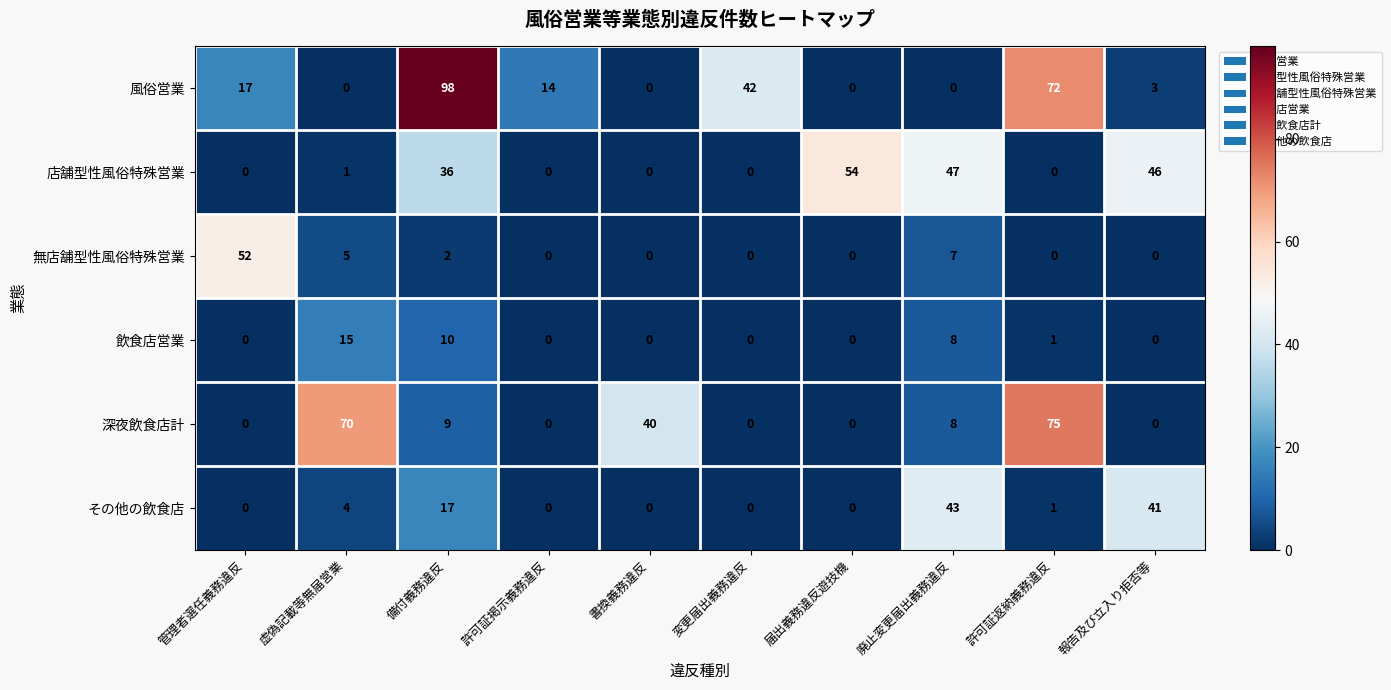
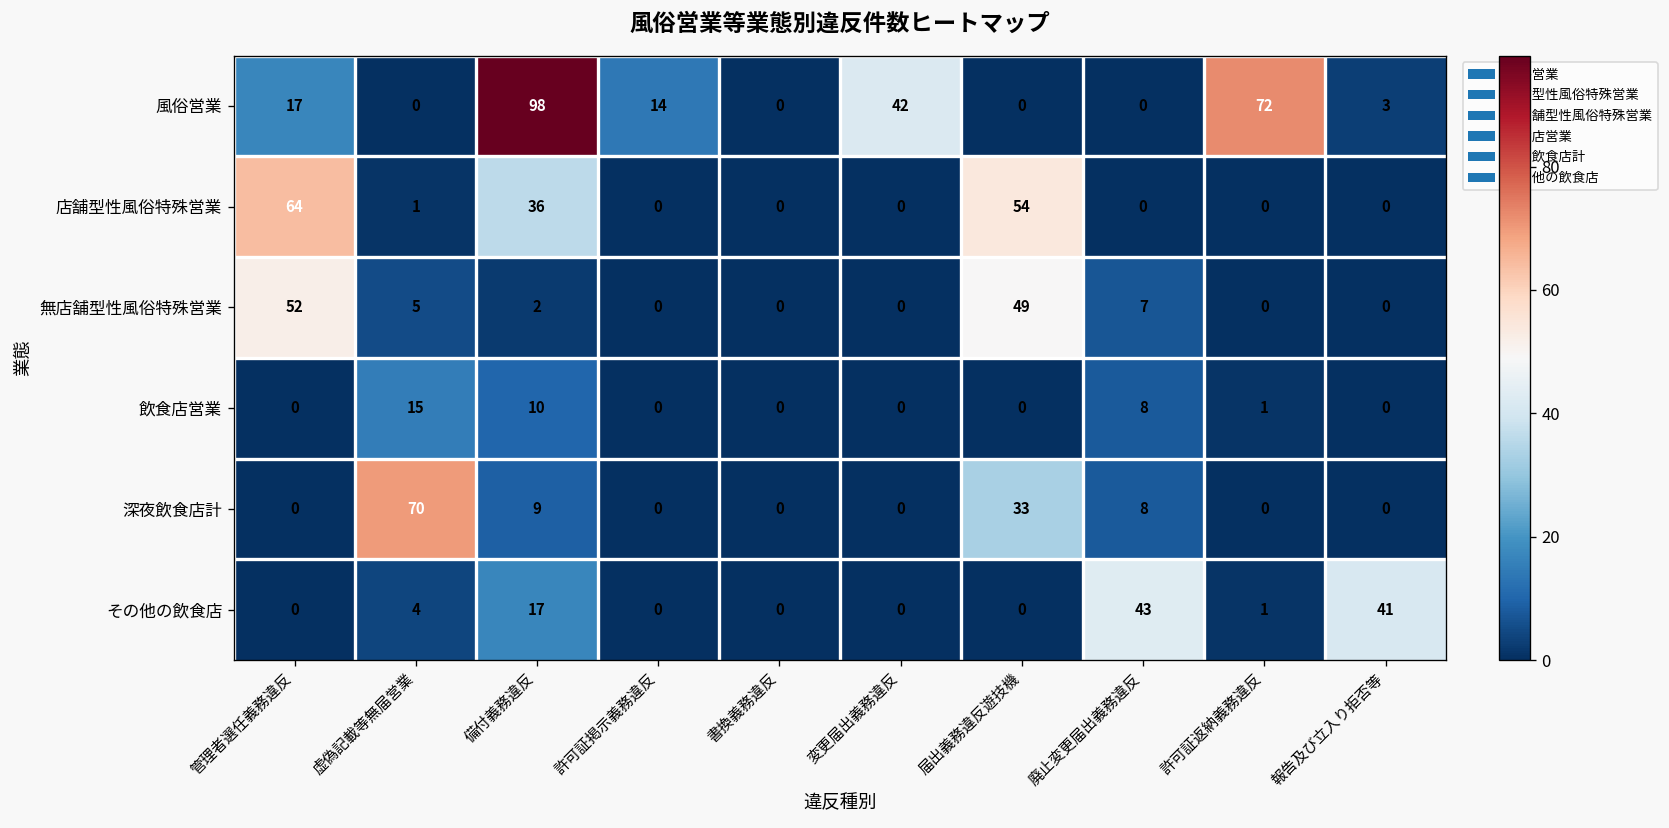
  {
    "風俗営業": {
      "管理者選任義務違反": 17,
      "虚偽記載等無届営業": 0,
      "備付義務違反": 98,
      "許可証掲示義務違反": 14,
      "書換義務違反": 0,
      "変更届出義務違反": 42,
      "届出義務違反遊技機": 0,
      "廃止変更届出義務違反": 0,
      "許可証返納義務違反": 72,
      "報告及び立入り拒否等": 3
    },
    "店舗型性風俗特殊営業": {
-     "管理者選任義務違反": 0,
+     "管理者選任義務違反": 64,
      "虚偽記載等無届営業": 1,
      "備付義務違反": 36,
      "許可証掲示義務違反": 0,
      "書換義務違反": 0,
      "変更届出義務違反": 0,
      "届出義務違反遊技機": 54,
-     "廃止変更届出義務違反": 47,
+     "廃止変更届出義務違反": 0,
      "許可証返納義務違反": 0,
-     "報告及び立入り拒否等": 46
+     "報告及び立入り拒否等": 0
    },
    "無店舗型性風俗特殊営業": {
      "管理者選任義務違反": 52,
      "虚偽記載等無届営業": 5,
      "備付義務違反": 2,
      "許可証掲示義務違反": 0,
      "書換義務違反": 0,
      "変更届出義務違反": 0,
-     "届出義務違反遊技機": 0,
+     "届出義務違反遊技機": 49,
      "廃止変更届出義務違反": 7,
      "許可証返納義務違反": 0,
      "報告及び立入り拒否等": 0
    },
    "飲食店営業": {
      "管理者選任義務違反": 0,
      "虚偽記載等無届営業": 15,
      "備付義務違反": 10,
      "許可証掲示義務違反": 0,
      "書換義務違反": 0,
      "変更届出義務違反": 0,
      "届出義務違反遊技機": 0,
      "廃止変更届出義務違反": 8,
      "許可証返納義務違反": 1,
      "報告及び立入り拒否等": 0
    },
    "深夜飲食店計": {
      "管理者選任義務違反": 0,
      "虚偽記載等無届営業": 70,
      "備付義務違反": 9,
      "許可証掲示義務違反": 0,
-     "書換義務違反": 40,
+     "書換義務違反": 0,
      "変更届出義務違反": 0,
-     "届出義務違反遊技機": 0,
+     "届出義務違反遊技機": 33,
      "廃止変更届出義務違反": 8,
-     "許可証返納義務違反": 75,
+     "許可証返納義務違反": 0,
      "報告及び立入り拒否等": 0
    },
    "その他の飲食店": {
      "管理者選任義務違反": 0,
      "虚偽記載等無届営業": 4,
      "備付義務違反": 17,
      "許可証掲示義務違反": 0,
      "書換義務違反": 0,
      "変更届出義務違反": 0,
      "届出義務違反遊技機": 0,
      "廃止変更届出義務違反": 43,
      "許可証返納義務違反": 1,
      "報告及び立入り拒否等": 41
    }
  }
